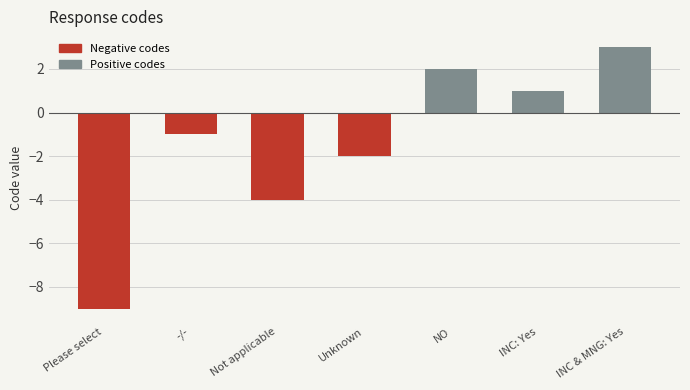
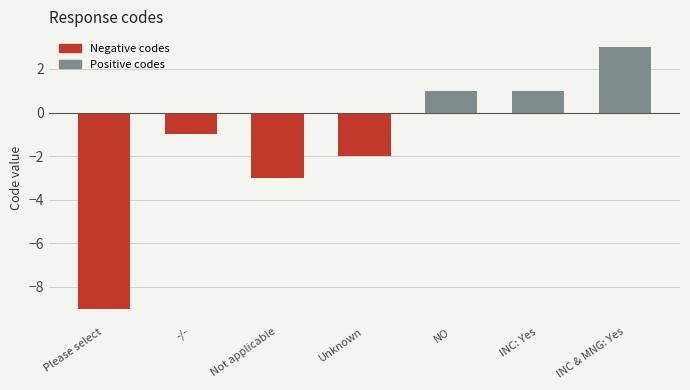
  {
    "Please select": -9,
    "-/-": -1,
-   "Not applicable": -4,
+   "Not applicable": -3,
    "Unknown": -2,
-   "NO": 2,
+   "NO": 1,
    "INC: Yes": 1,
    "INC & MNG: Yes": 3
  }
